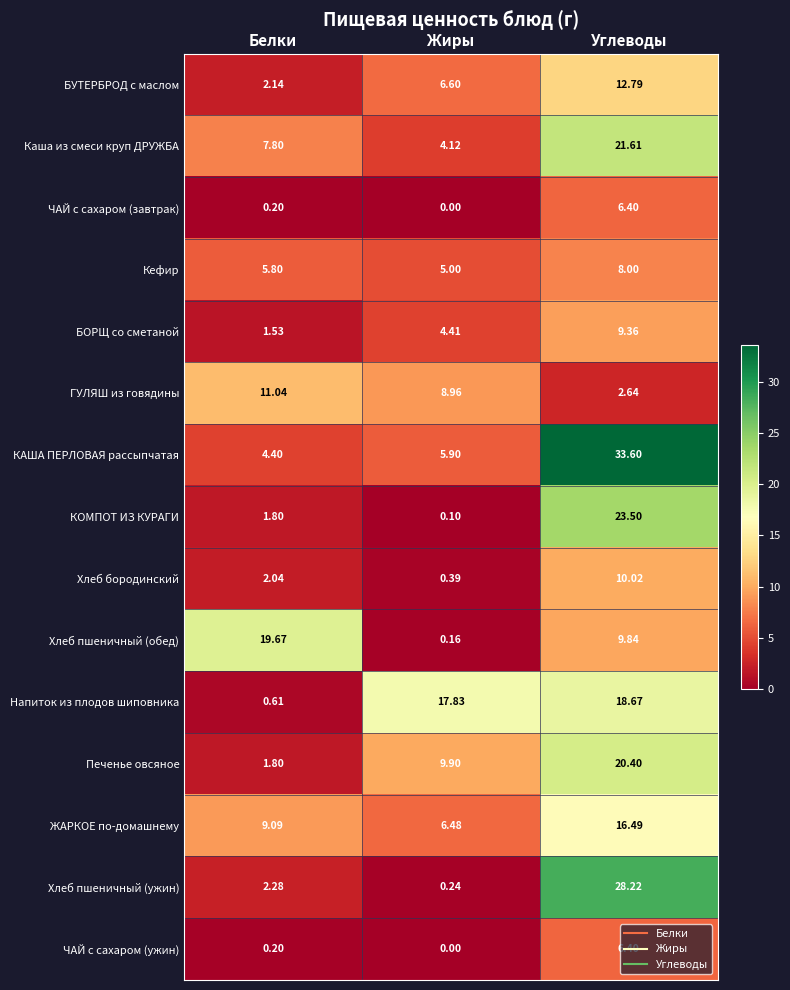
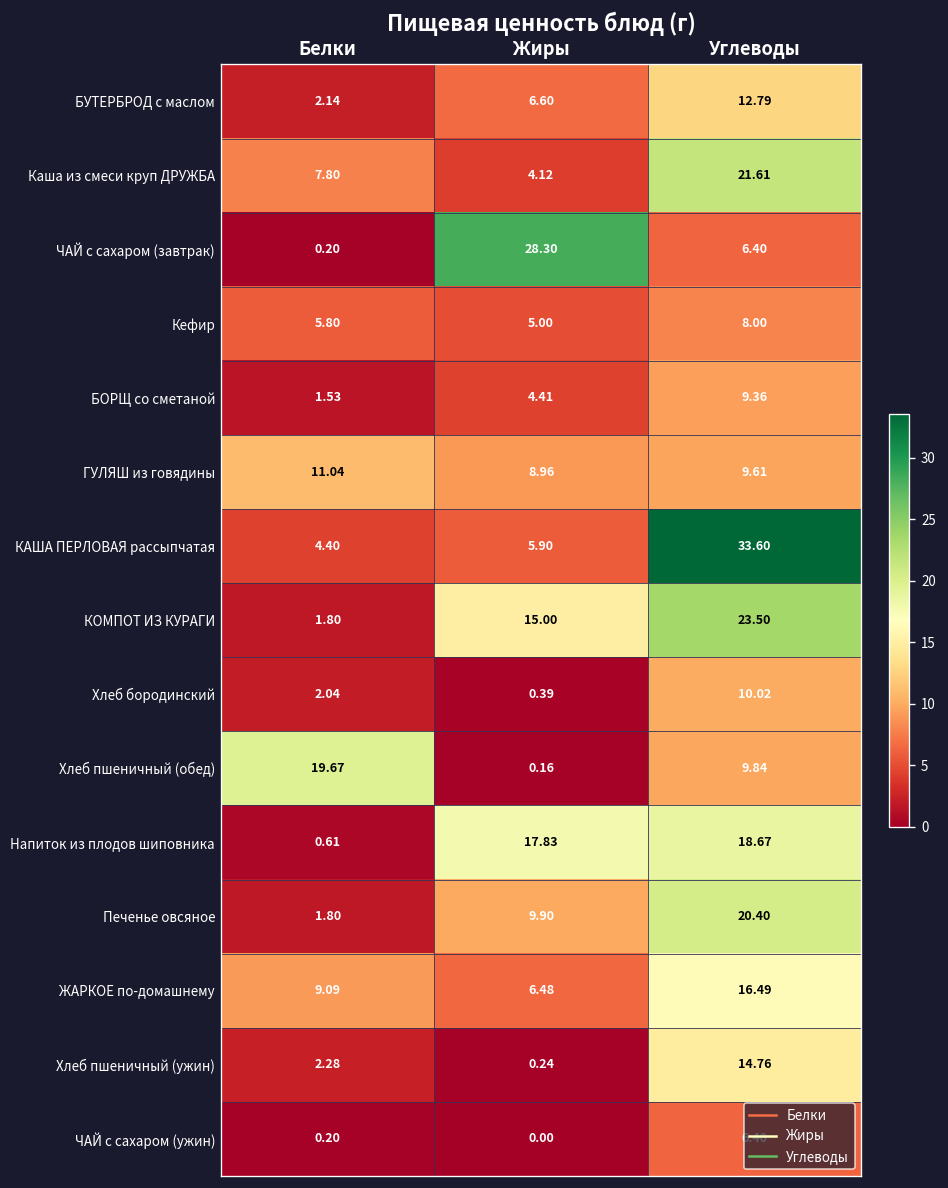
  {
    "БУТЕРБРОД с маслом": {
      "Белки": 2.14,
      "Жиры": 6.60,
      "Углеводы": 12.79
    },
    "Каша из смеси круп ДРУЖБА": {
      "Белки": 7.80,
      "Жиры": 4.12,
      "Углеводы": 21.61
    },
    "ЧАЙ с сахаром (завтрак)": {
      "Белки": 0.20,
-     "Жиры": 0.00,
+     "Жиры": 28.30,
      "Углеводы": 6.40
    },
    "Кефир": {
      "Белки": 5.80,
      "Жиры": 5.00,
      "Углеводы": 8.00
    },
    "БОРЩ со сметаной": {
      "Белки": 1.53,
      "Жиры": 4.41,
      "Углеводы": 9.36
    },
    "ГУЛЯШ из говядины": {
      "Белки": 11.04,
      "Жиры": 8.96,
-     "Углеводы": 2.64
+     "Углеводы": 9.61
    },
    "КАША ПЕРЛОВАЯ рассыпчатая": {
      "Белки": 4.40,
      "Жиры": 5.90,
      "Углеводы": 33.60
    },
    "КОМПОТ ИЗ КУРАГИ": {
      "Белки": 1.80,
-     "Жиры": 0.10,
+     "Жиры": 15.00,
      "Углеводы": 23.50
    },
    "Хлеб бородинский": {
      "Белки": 2.04,
      "Жиры": 0.39,
      "Углеводы": 10.02
    },
    "Хлеб пшеничный (обед)": {
      "Белки": 19.67,
      "Жиры": 0.16,
      "Углеводы": 9.84
    },
    "Напиток из плодов шиповника": {
      "Белки": 0.61,
      "Жиры": 17.83,
      "Углеводы": 18.67
    },
    "Печенье овсяное": {
      "Белки": 1.80,
      "Жиры": 9.90,
      "Углеводы": 20.40
    },
    "ЖАРКОЕ по-домашнему": {
      "Белки": 9.09,
      "Жиры": 6.48,
      "Углеводы": 16.49
    },
    "Хлеб пшеничный (ужин)": {
      "Белки": 2.28,
      "Жиры": 0.24,
-     "Углеводы": 28.22
+     "Углеводы": 14.76
    },
    "ЧАЙ с сахаром (ужин)": {
      "Белки": 0.20,
      "Жиры": 0.00
    }
  }
